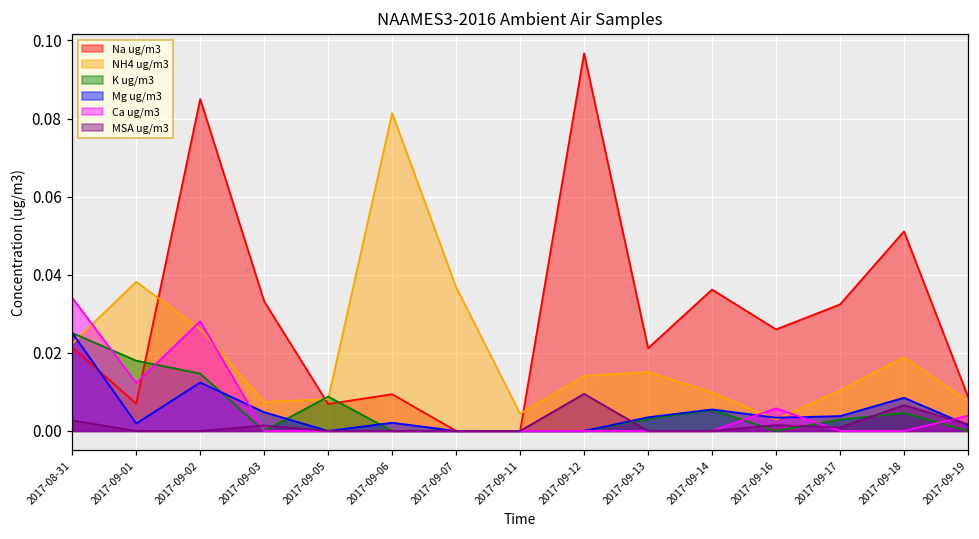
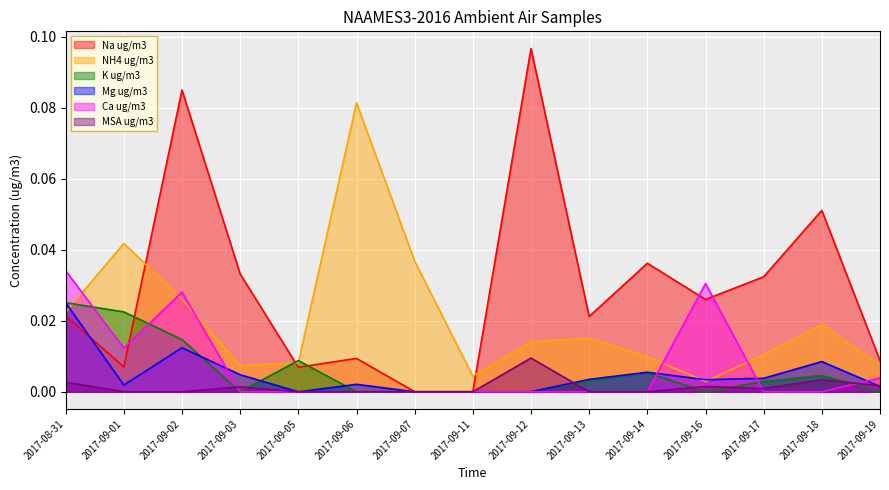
  {
    "Na ug/m3": {
      "2017-08-31": 0.021,
      "2017-09-01": 0.007,
      "2017-09-02": 0.085,
      "2017-09-03": 0.033,
      "2017-09-05": 0.007,
      "2017-09-06": 0.009,
      "2017-09-12": 0.097,
      "2017-09-13": 0.021,
      "2017-09-14": 0.036,
      "2017-09-16": 0.026,
      "2017-09-17": 0.032,
      "2017-09-18": 0.051,
      "2017-09-19": 0.009
    },
    "NH4 ug/m3": {
      "2017-08-31": 0.022,
-     "2017-09-01": 0.038,
+     "2017-09-01": 0.042,
      "2017-09-02": 0.026,
      "2017-09-03": 0.007,
      "2017-09-06": 0.081,
      "2017-09-07": 0.037,
      "2017-09-11": 0.004,
      "2017-09-12": 0.014,
      "2017-09-13": 0.015,
      "2017-09-14": 0.010,
      "2017-09-17": 0.010,
      "2017-09-18": 0.019,
      "2017-09-19": 0.008
    },
    "K ug/m3": {
-     "2017-09-01": 0.018,
+     "2017-09-01": 0.023,
      "2017-09-02": 0.015,
      "2017-09-16": 0.000,
      "2017-09-17": 0.003,
      "2017-09-18": 0.005,
      "2017-09-19": 0.000
    },
    "Mg ug/m3": {
      "2017-09-01": 0.002,
      "2017-09-02": 0.012,
      "2017-09-03": 0.005,
      "2017-09-06": 0.002,
      "2017-09-17": 0.004,
      "2017-09-18": 0.009
    },
    "Ca ug/m3": {
      "2017-08-31": 0.034,
      "2017-09-01": 0.012,
      "2017-09-02": 0.028,
-     "2017-09-16": 0.006,
+     "2017-09-16": 0.031,
      "2017-09-17": 0.000,
      "2017-09-18": 0.000,
      "2017-09-19": 0.004
    },
    "MSA ug/m3": {
      "2017-08-31": 0.003,
      "2017-09-01": 0.000,
      "2017-09-02": 0.000,
      "2017-09-03": 0.001,
      "2017-09-12": 0.010,
      "2017-09-16": 0.002,
      "2017-09-17": 0.001,
-     "2017-09-18": 0.007
+     "2017-09-18": 0.003
    }
  }
